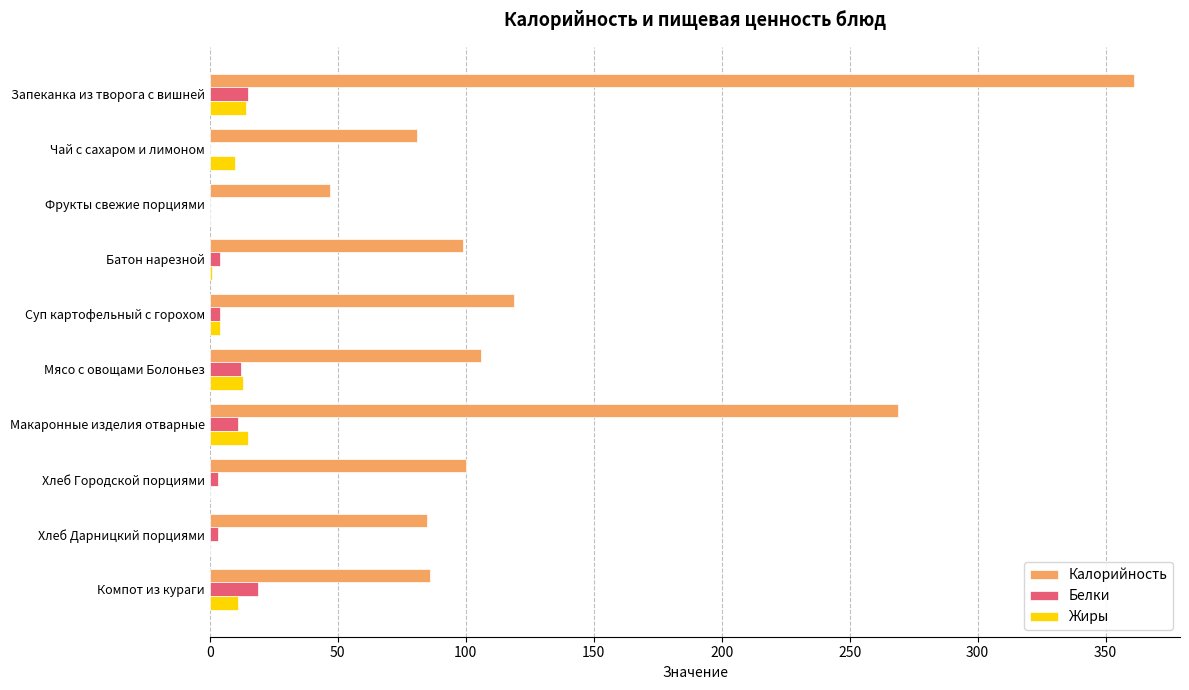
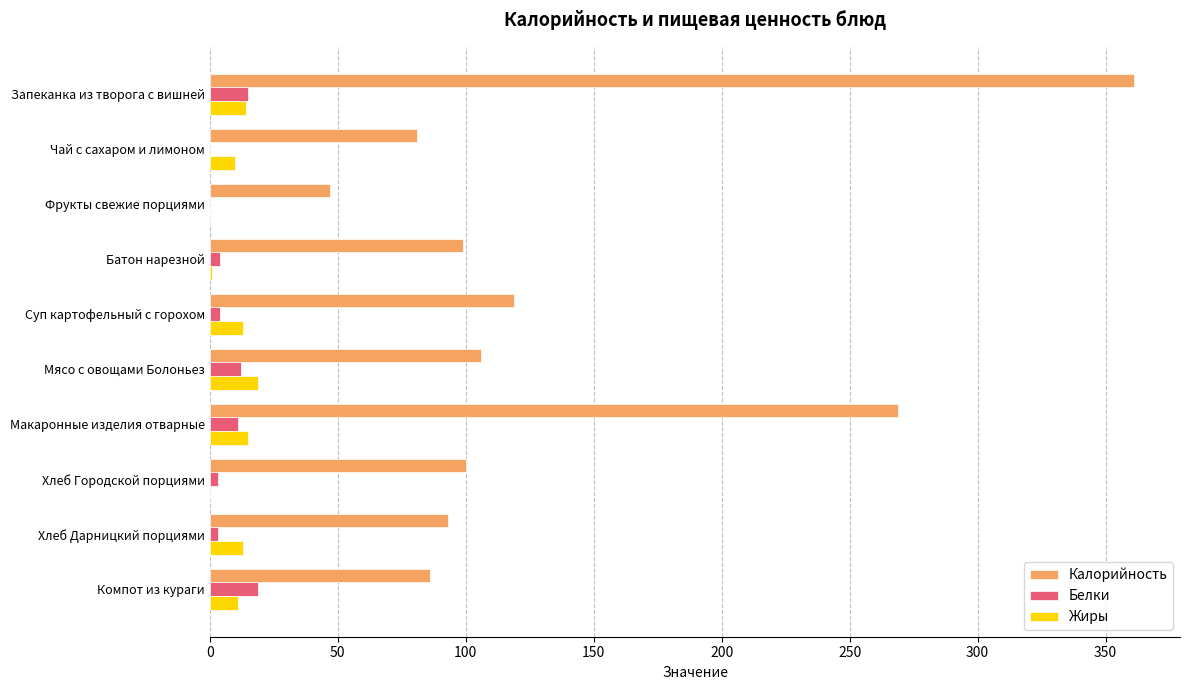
  {
    "Калорийность": {
      "Запеканка из творога с вишней": 361,
      "Чай с сахаром и лимоном": 81,
      "Фрукты свежие порциями": 47,
      "Батон нарезной": 99,
      "Суп картофельный с горохом": 119,
      "Мясо с овощами Болоньез": 106,
      "Макаронные изделия отварные": 269,
      "Хлеб Городской порциями": 100,
-     "Хлеб Дарницкий порциями": 85,
+     "Хлеб Дарницкий порциями": 93,
      "Компот из кураги": 86
    },
    "Белки": {
      "Запеканка из творога с вишней": 15,
      "Чай с сахаром и лимоном": 0,
      "Фрукты свежие порциями": 0,
      "Батон нарезной": 4,
      "Суп картофельный с горохом": 4,
      "Мясо с овощами Болоньез": 12,
      "Макаронные изделия отварные": 11,
      "Хлеб Городской порциями": 3,
      "Хлеб Дарницкий порциями": 3,
      "Компот из кураги": 19
    },
    "Жиры": {
      "Запеканка из творога с вишней": 14,
      "Чай с сахаром и лимоном": 10,
      "Фрукты свежие порциями": 0,
      "Батон нарезной": 1,
-     "Суп картофельный с горохом": 4,
-     "Мясо с овощами Болоньез": 13,
+     "Суп картофельный с горохом": 13,
+     "Мясо с овощами Болоньез": 19,
      "Макаронные изделия отварные": 15,
      "Хлеб Городской порциями": 0,
-     "Хлеб Дарницкий порциями": 0,
+     "Хлеб Дарницкий порциями": 13,
      "Компот из кураги": 11
    }
  }
